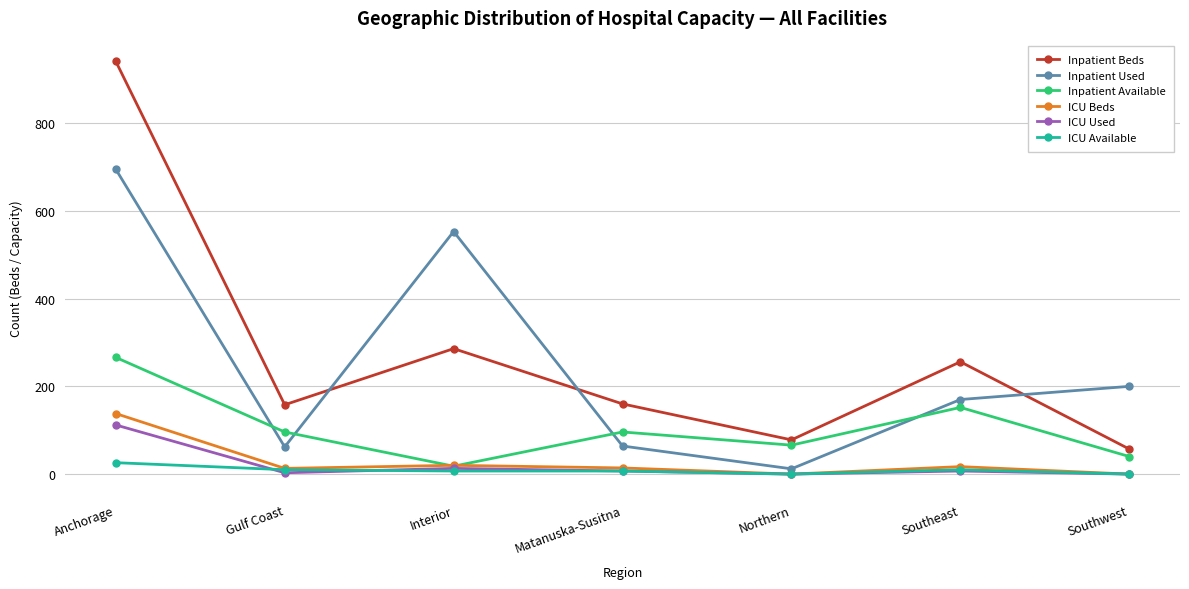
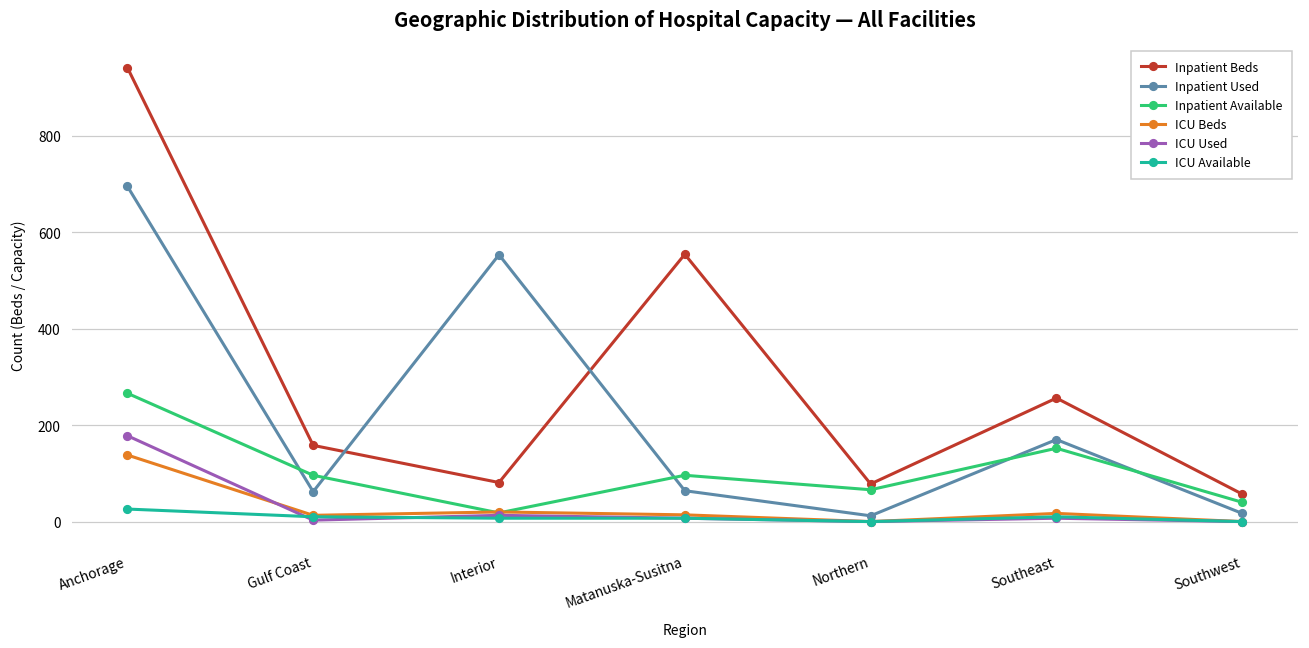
  {
    "Inpatient Beds": {
      "Anchorage": 940,
      "Gulf Coast": 160,
-     "Interior": 290,
-     "Matanuska-Susitna": 160,
+     "Interior": 80,
+     "Matanuska-Susitna": 550,
      "Northern": 80,
      "Southeast": 260,
      "Southwest": 60
    },
    "Inpatient Used": {
      "Anchorage": 700,
      "Gulf Coast": 60,
      "Interior": 550,
      "Matanuska-Susitna": 60,
      "Northern": 10,
      "Southeast": 170,
-     "Southwest": 200
+     "Southwest": 20
    },
    "ICU Beds": {
      "Anchorage": 140,
      "Matanuska-Susitna": 10,
      "Southeast": 20
    },
    "ICU Used": {
-     "Anchorage": 110,
+     "Anchorage": 180,
      "Gulf Coast": 0
    }
  }
